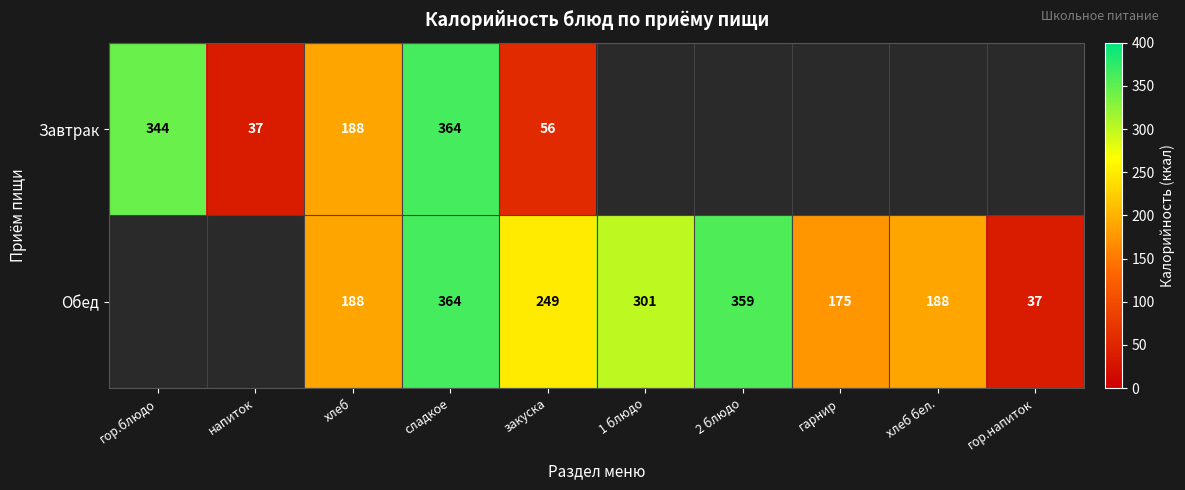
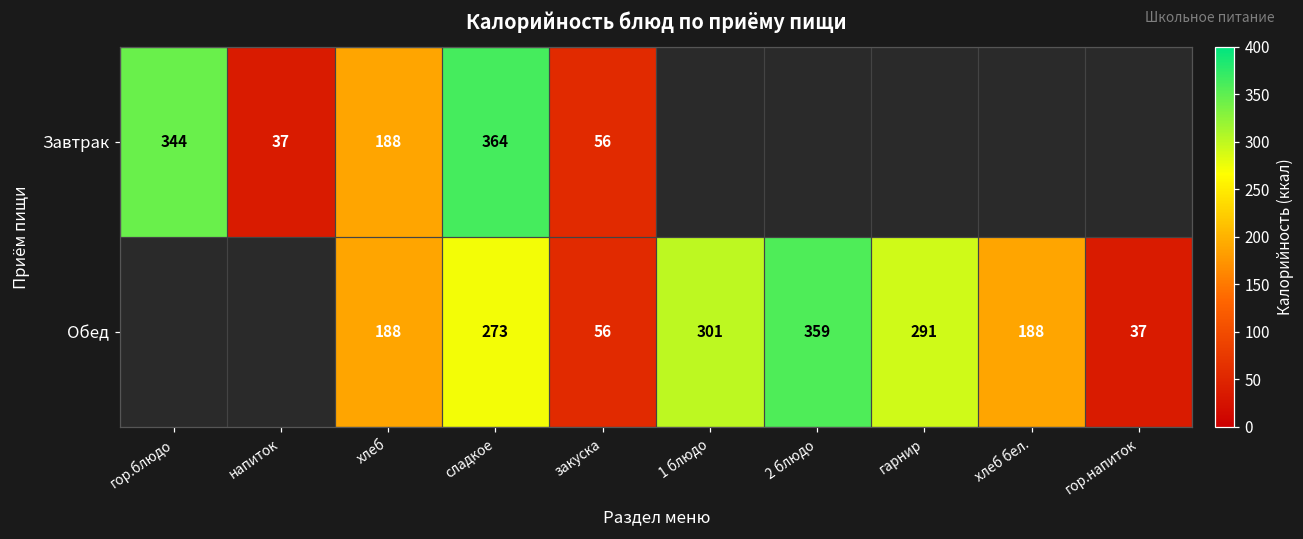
  {
    "Завтрак": {
      "гор.блюдо": 344,
      "напиток": 37,
      "хлеб": 188,
      "сладкое": 364,
      "закуска": 56
    },
    "Обед": {
      "хлеб": 188,
-     "сладкое": 364,
-     "закуска": 249,
+     "сладкое": 273,
+     "закуска": 56,
      "1 блюдо": 301,
      "2 блюдо": 359,
-     "гарнир": 175,
+     "гарнир": 291,
      "хлеб бел.": 188,
      "гор.напиток": 37
    }
  }
